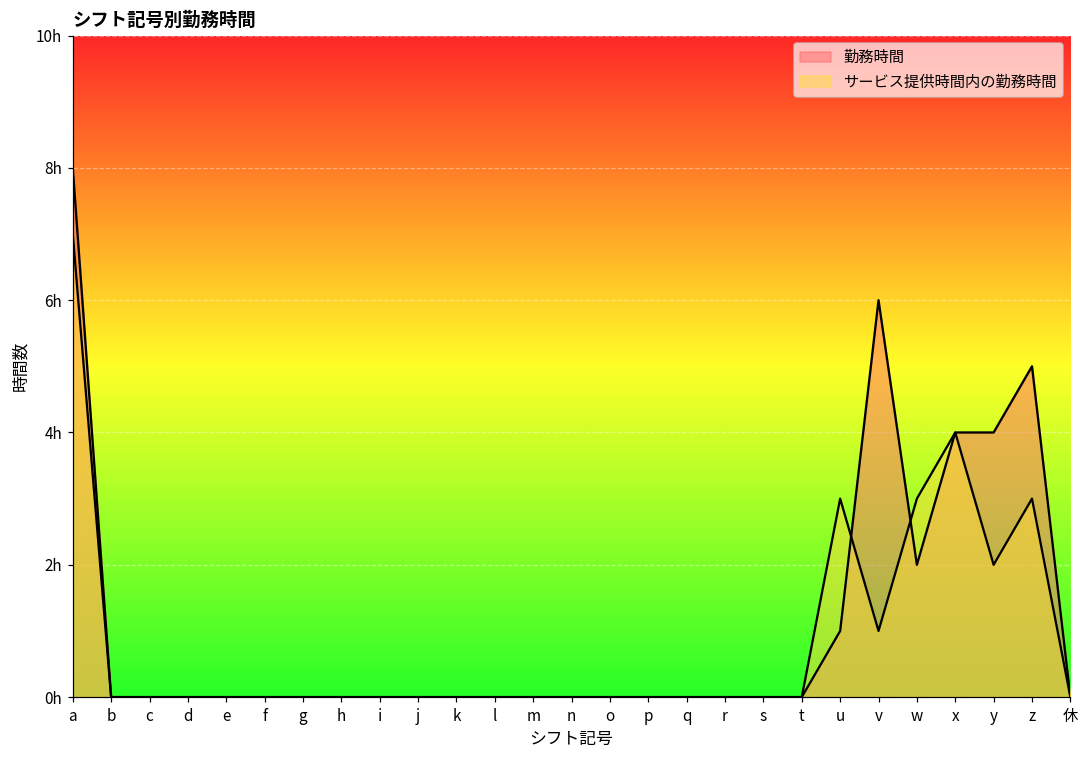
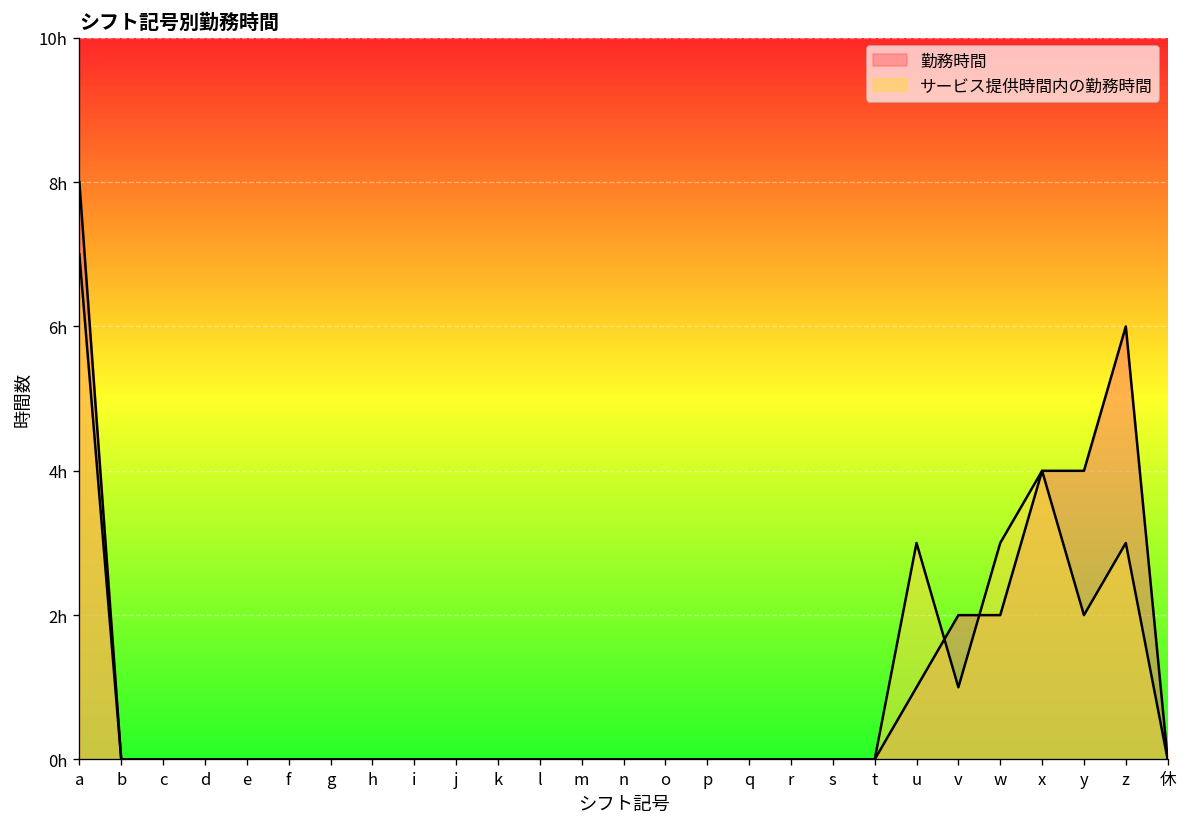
  {
    "勤務時間": {
      "a": "8h",
      "u": "1h",
-     "v": "6h",
+     "v": "2h",
      "w": "2h",
      "y": "4h",
-     "z": "5h"
+     "z": "6h"
    },
    "サービス提供時間内の勤務時間": {
      "a": "7h",
      "u": "3h",
      "v": "1h",
      "w": "3h",
      "y": "2h",
      "z": "3h"
    }
  }
